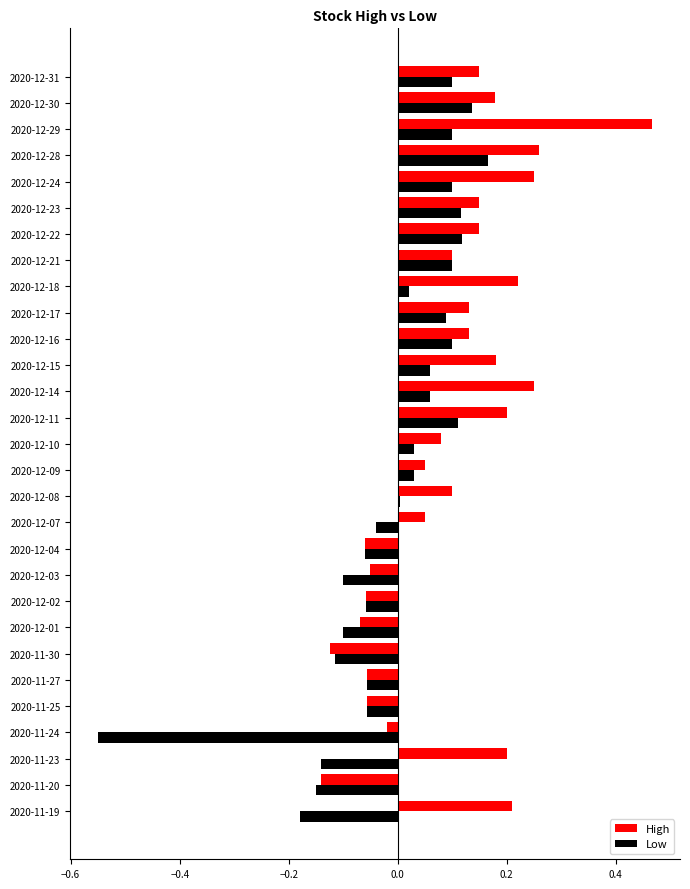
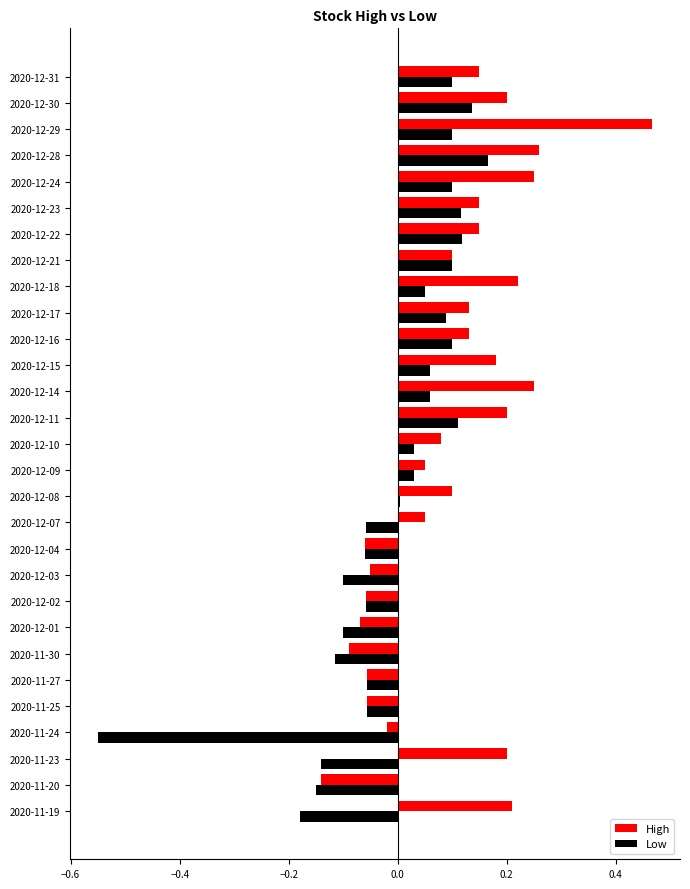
  {
    "High": {
      "2020-12-31": 0.15,
-     "2020-12-30": 0.18,
+     "2020-12-30": 0.20,
      "2020-12-29": 0.47,
      "2020-12-28": 0.26,
      "2020-12-24": 0.25,
      "2020-12-23": 0.15,
      "2020-12-22": 0.15,
      "2020-12-21": 0.10,
      "2020-12-18": 0.22,
      "2020-12-17": 0.13,
      "2020-12-16": 0.13,
      "2020-12-15": 0.18,
      "2020-12-14": 0.25,
      "2020-12-11": 0.20,
      "2020-12-10": 0.08,
      "2020-12-09": 0.05,
      "2020-12-08": 0.10,
      "2020-12-07": 0.05,
      "2020-12-04": -0.06,
      "2020-12-03": -0.05,
      "2020-12-02": -0.06,
      "2020-12-01": -0.07,
-     "2020-11-30": -0.12,
+     "2020-11-30": -0.09,
      "2020-11-27": -0.06,
      "2020-11-25": -0.06,
      "2020-11-24": -0.02,
      "2020-11-23": 0.20,
      "2020-11-20": -0.14,
      "2020-11-19": 0.21
    },
    "Low": {
      "2020-12-31": 0.10,
      "2020-12-30": 0.14,
      "2020-12-29": 0.10,
      "2020-12-28": 0.16,
      "2020-12-24": 0.10,
      "2020-12-23": 0.12,
      "2020-12-22": 0.12,
      "2020-12-21": 0.10,
-     "2020-12-18": 0.02,
+     "2020-12-18": 0.05,
      "2020-12-17": 0.09,
      "2020-12-16": 0.10,
      "2020-12-15": 0.06,
      "2020-12-14": 0.06,
      "2020-12-11": 0.11,
      "2020-12-10": 0.03,
      "2020-12-09": 0.03,
-     "2020-12-07": -0.04,
+     "2020-12-07": -0.06,
      "2020-12-04": -0.06,
      "2020-12-03": -0.10,
      "2020-12-02": -0.06,
      "2020-12-01": -0.10,
      "2020-11-30": -0.12,
      "2020-11-27": -0.06,
      "2020-11-25": -0.06,
      "2020-11-24": -0.55,
      "2020-11-23": -0.14,
      "2020-11-20": -0.15,
      "2020-11-19": -0.18
    }
  }
